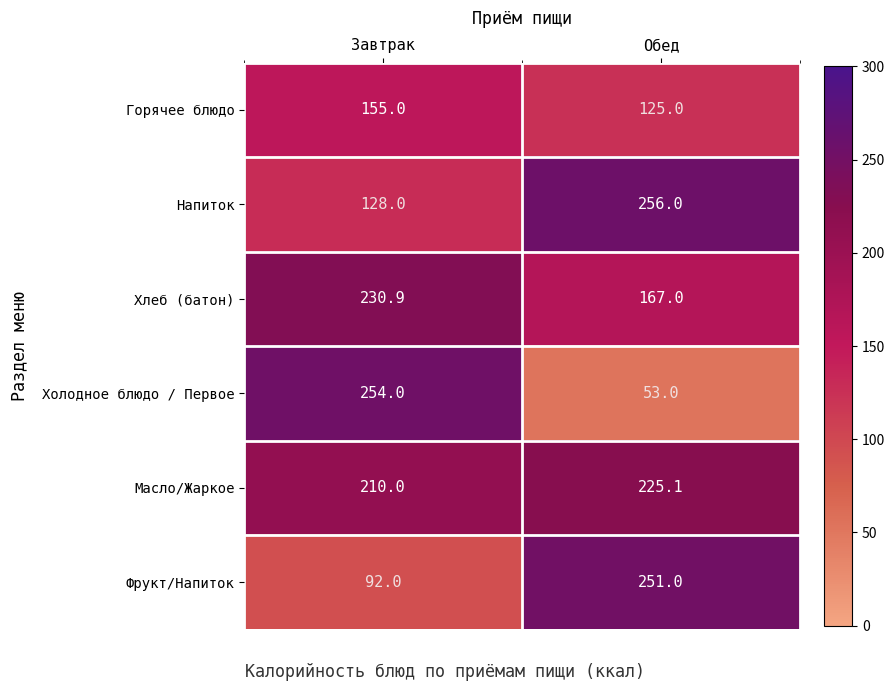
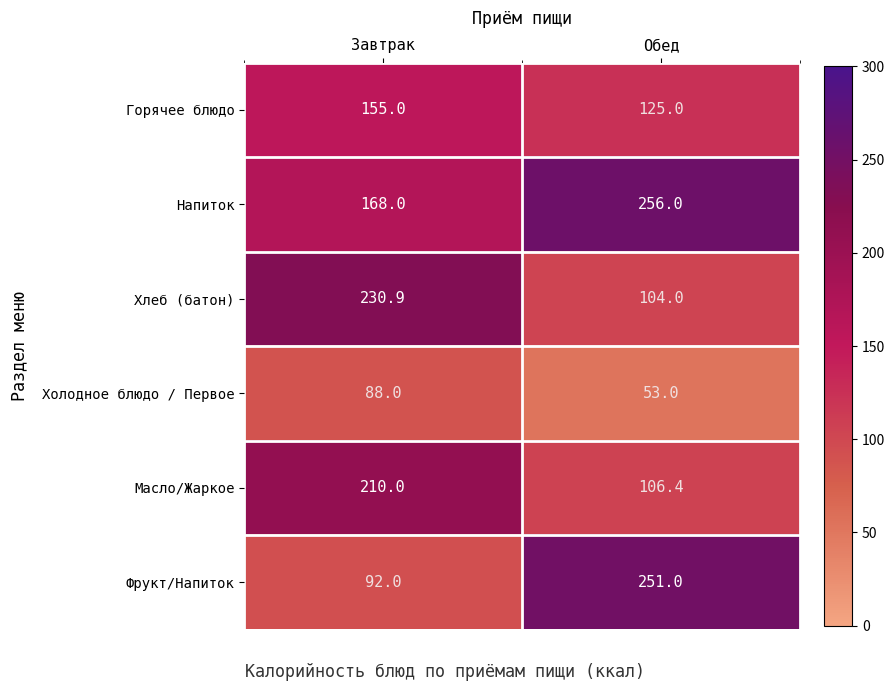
  {
    "Горячее блюдо": {
      "Завтрак": 155.0,
      "Обед": 125.0
    },
    "Напиток": {
-     "Завтрак": 128.0,
+     "Завтрак": 168.0,
      "Обед": 256.0
    },
    "Хлеб (батон)": {
      "Завтрак": 230.9,
-     "Обед": 167.0
+     "Обед": 104.0
    },
    "Холодное блюдо / Первое": {
-     "Завтрак": 254.0,
+     "Завтрак": 88.0,
      "Обед": 53.0
    },
    "Масло/Жаркое": {
      "Завтрак": 210.0,
-     "Обед": 225.1
+     "Обед": 106.4
    },
    "Фрукт/Напиток": {
      "Завтрак": 92.0,
      "Обед": 251.0
    }
  }
